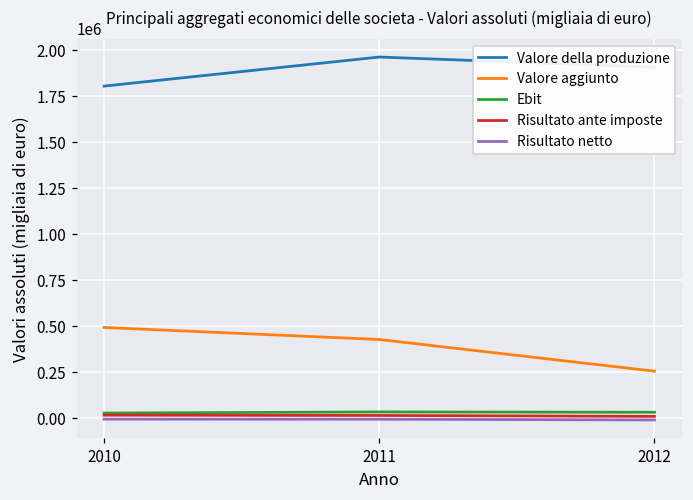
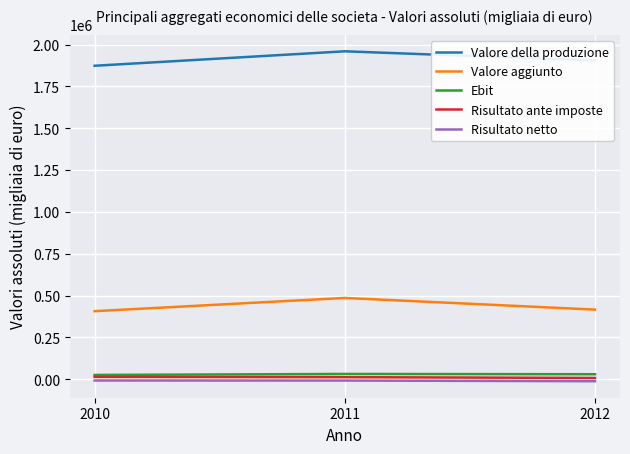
  {
    "Valore della produzione": {
-     "2010": 1800000,
+     "2010": 1870000,
      "2011": 1960000
    },
    "Valore aggiunto": {
-     "2010": 490000,
-     "2011": 430000,
-     "2012": 250000
+     "2010": 410000,
+     "2011": 490000,
+     "2012": 420000
    },
    "Ebit": {
      "2011": 30000,
      "2012": 30000
    },
    "Risultato ante imposte": {
      "2011": 10000,
      "2012": 10000
    },
    "Risultato netto": {
      "2010": -10000,
      "2011": -10000,
      "2012": -10000
    }
  }
